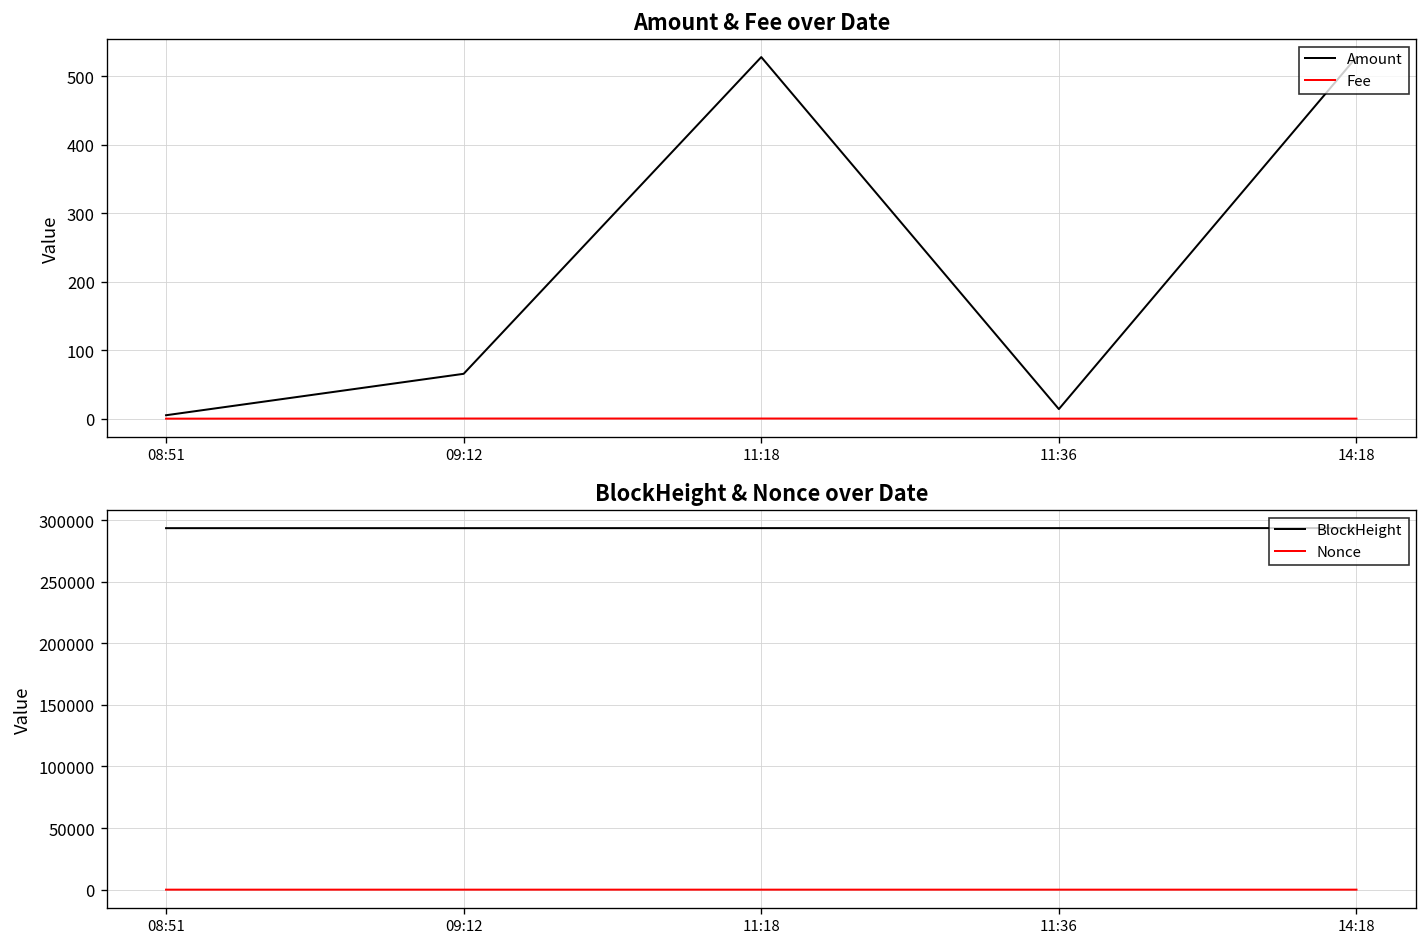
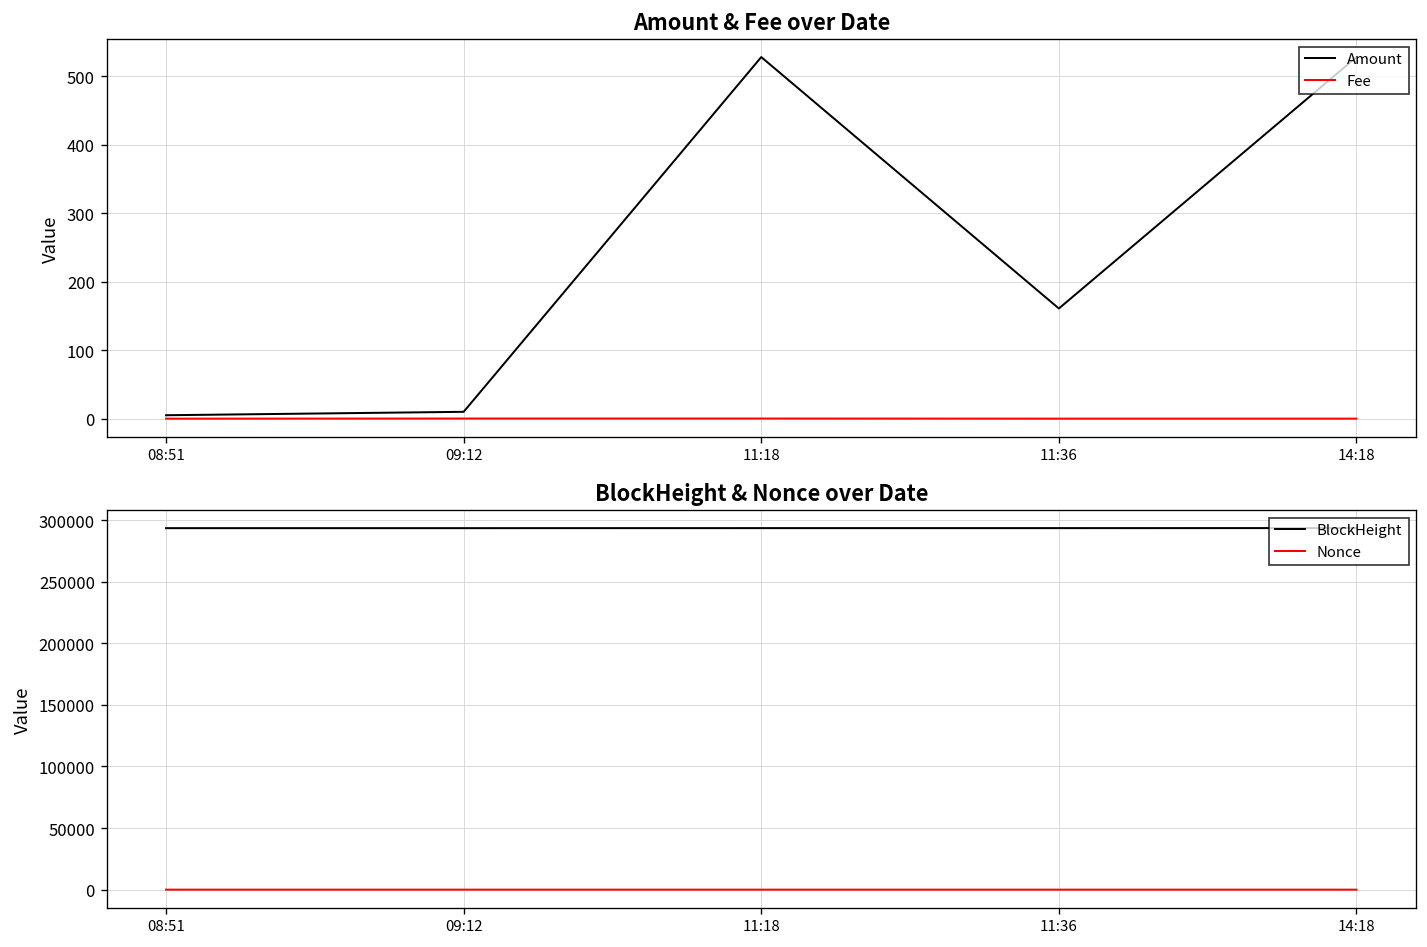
  {
    "Amount & Fee over Date": {
      "Amount": {
        "08:51": 10,
-       "09:12": 70,
+       "09:12": 10,
        "11:18": 530,
-       "11:36": 10
+       "11:36": 160
      },
      "Fee": {
        "08:51": 0,
        "09:12": 0,
        "11:18": 0,
        "11:36": 0,
        "14:18": 0
      }
    },
    "BlockHeight & Nonce over Date": {
      "BlockHeight": {
        "08:51": 293000,
        "09:12": 293000,
        "11:18": 293000,
        "11:36": 293000
      },
      "Nonce": {
        "08:51": 0,
        "09:12": 0,
        "11:18": 0,
        "11:36": 0,
        "14:18": 0
      }
    }
  }
